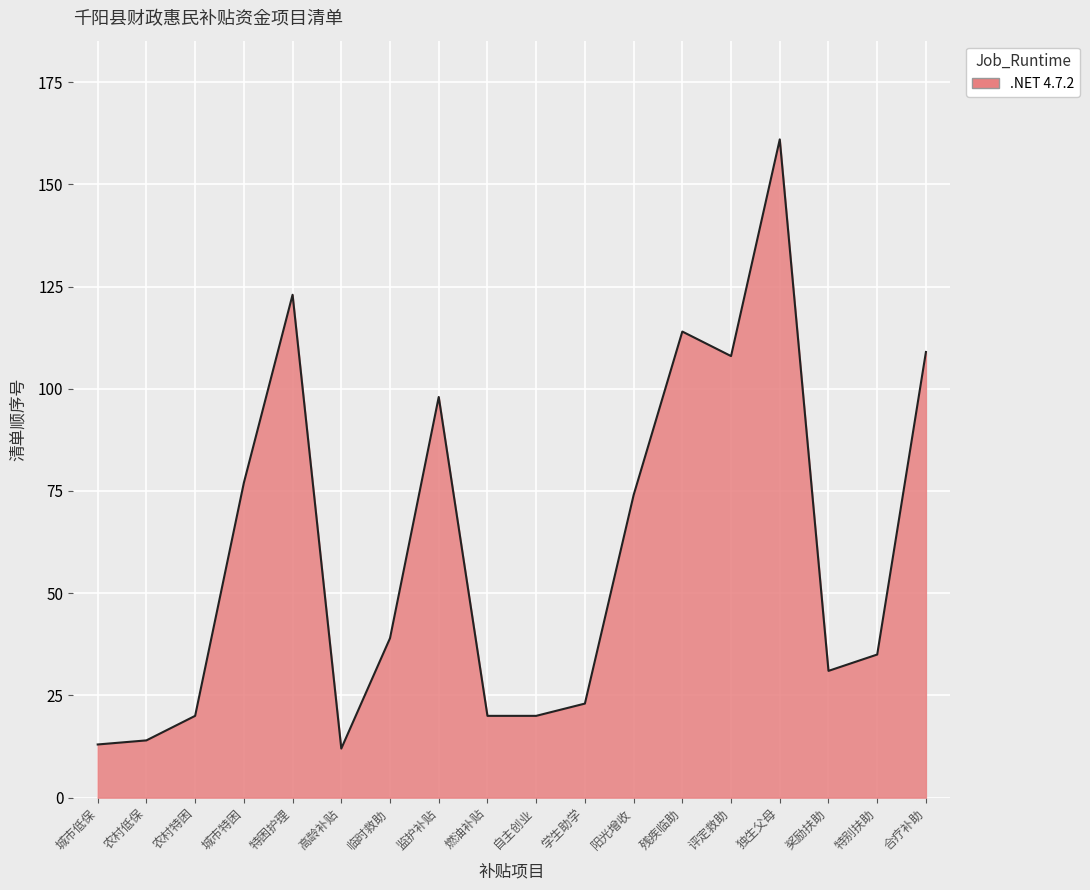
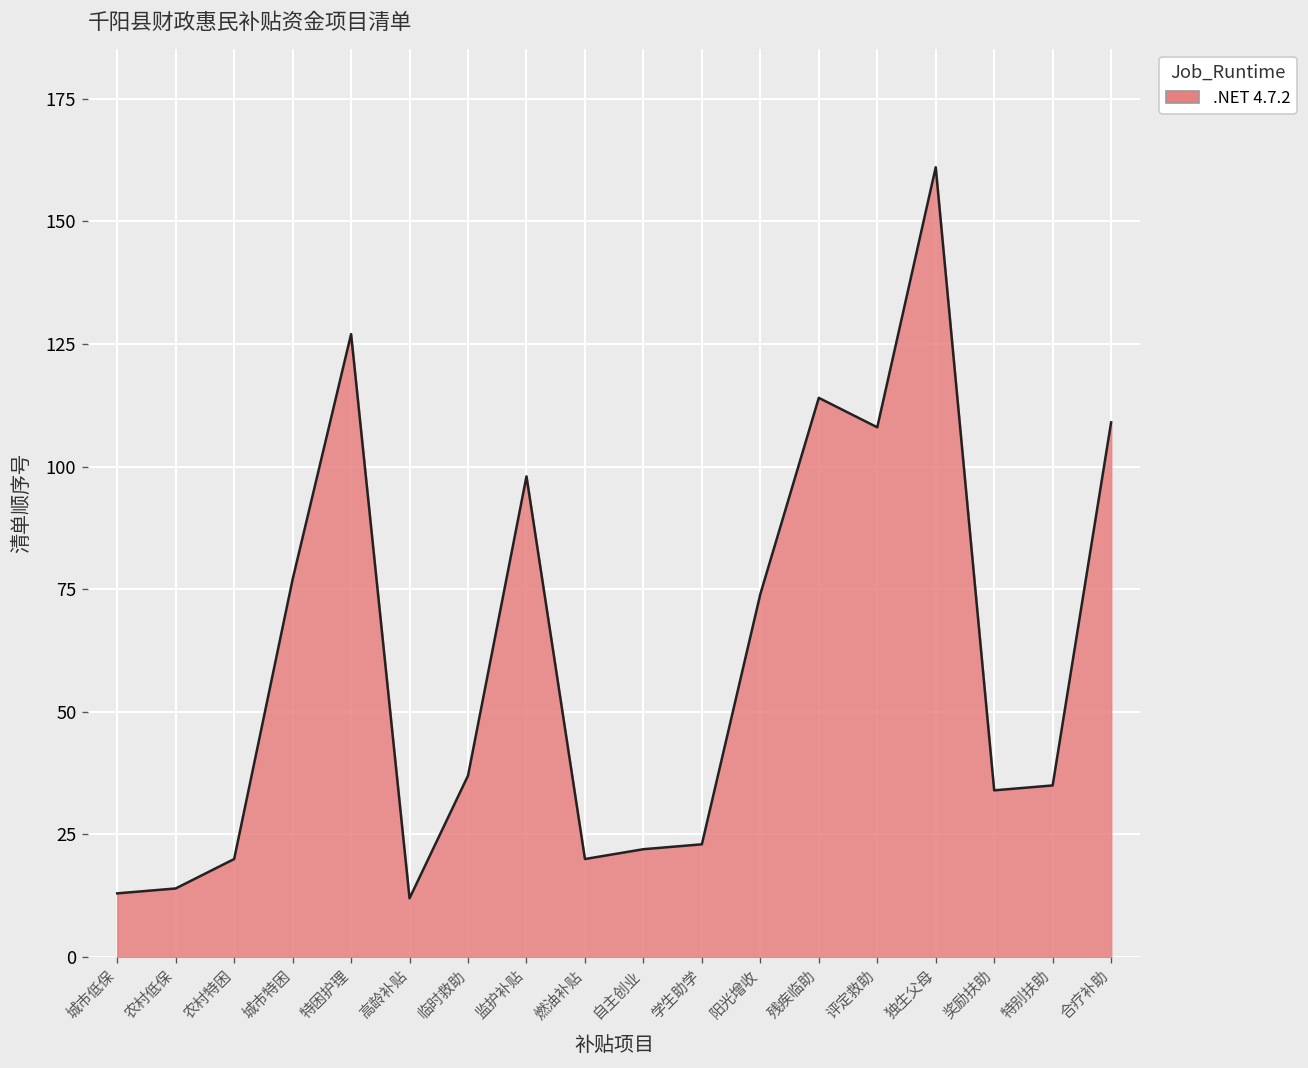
  {
    "城市低保": 13,
    "农村低保": 14,
    "农村特困": 20,
    "城市特困": 77,
-   "特困护理": 123,
+   "特困护理": 127,
    "高龄补贴": 12,
-   "临时救助": 39,
+   "临时救助": 37,
    "监护补贴": 98,
    "燃油补贴": 20,
-   "自主创业": 20,
+   "自主创业": 22,
    "学生助学": 23,
    "阳光增收": 74,
    "残疾临助": 114,
    "评定救助": 108,
    "独生父母": 161,
-   "奖励扶助": 31,
+   "奖励扶助": 34,
    "特别扶助": 35,
    "合疗补助": 109
  }
